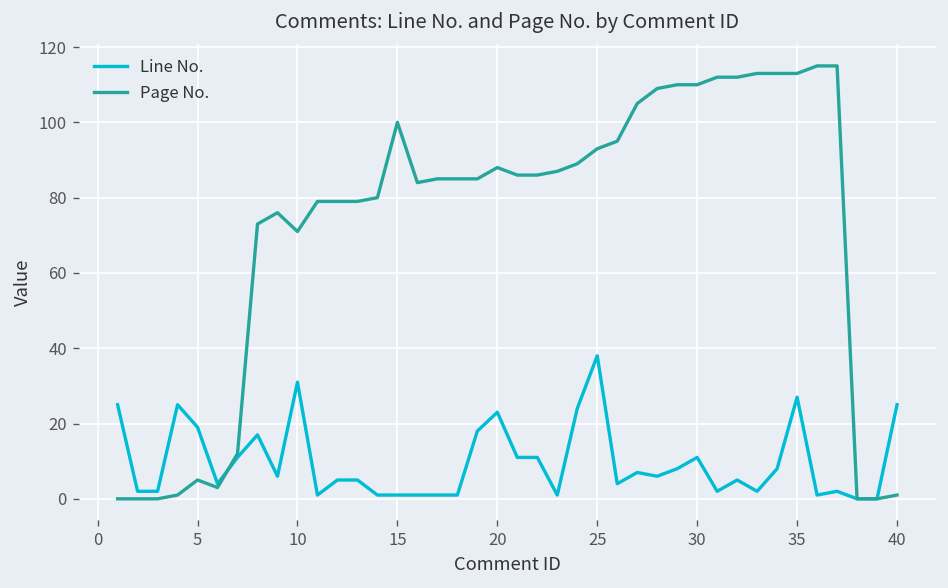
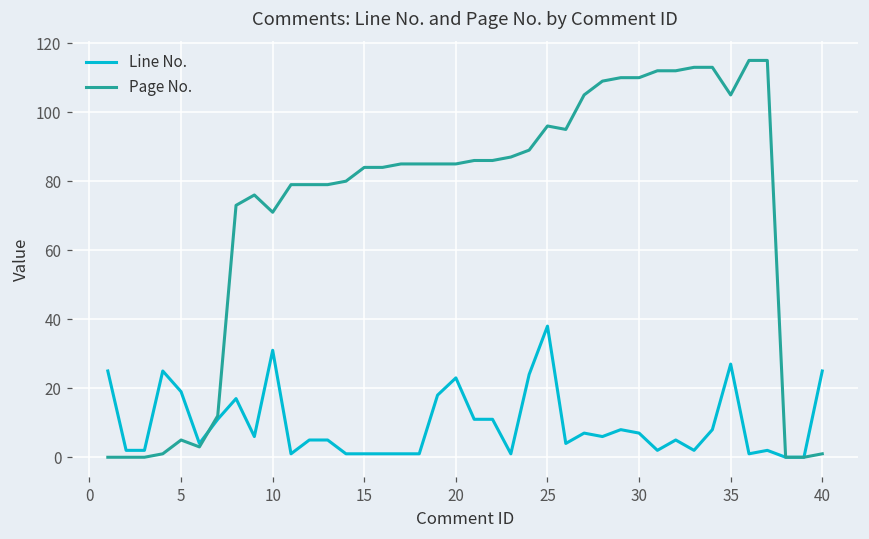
  {
    "Line No.": {
      "5": 19,
      "10": 31,
      "15": 1,
      "20": 23,
      "25": 38,
-     "30": 11,
+     "30": 7,
      "35": 27,
      "40": 25
    },
    "Page No.": {
      "5": 5,
      "10": 71,
-     "15": 100,
-     "20": 88,
-     "25": 93,
+     "15": 84,
+     "20": 85,
+     "25": 96,
      "30": 110,
-     "35": 113,
+     "35": 105,
      "40": 1
    }
  }
